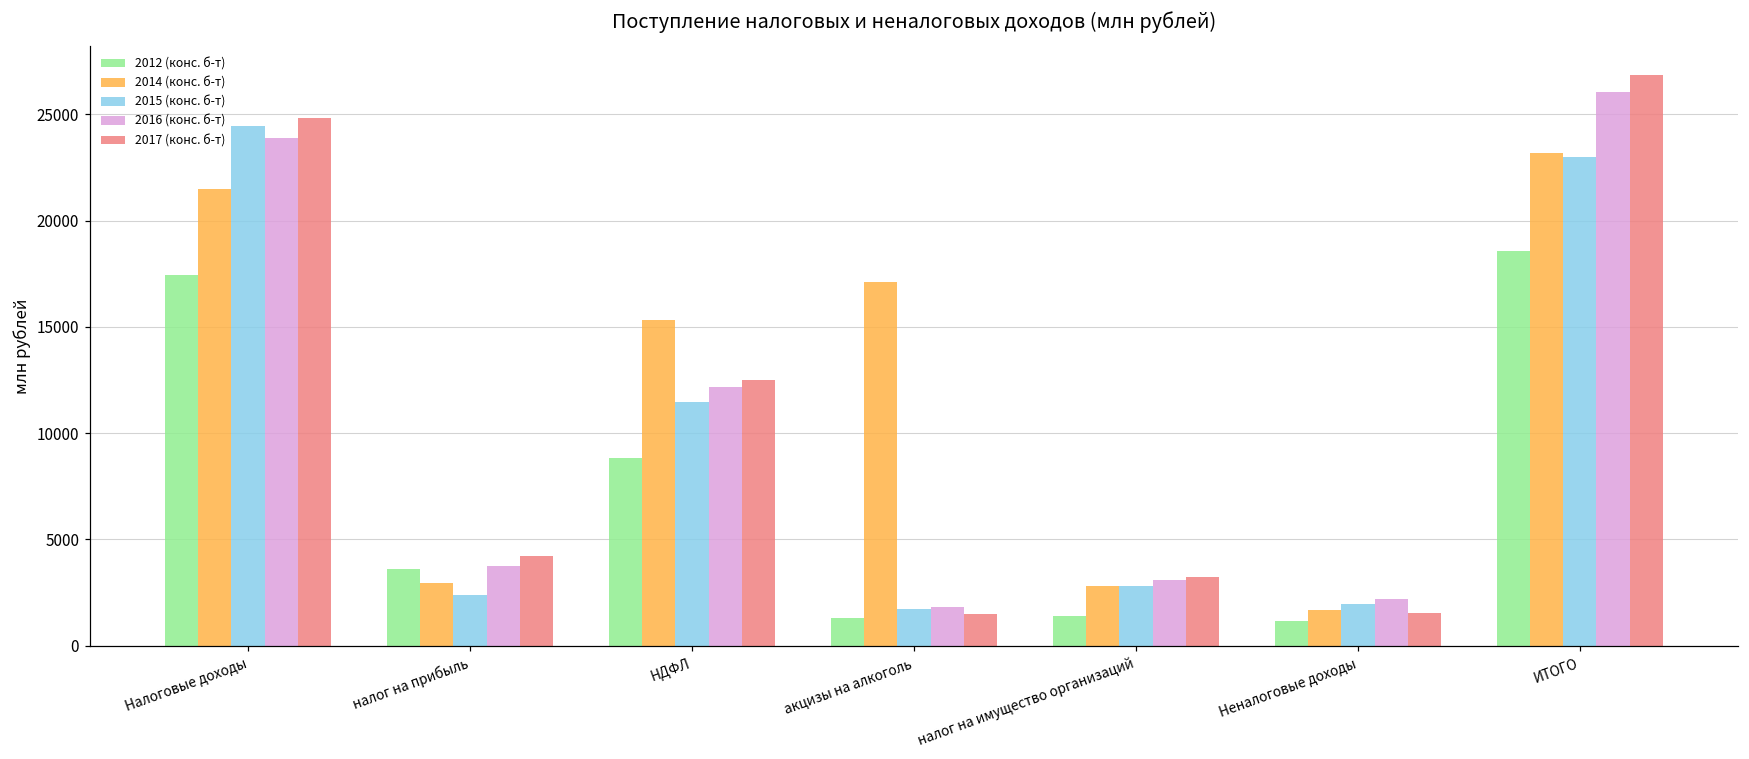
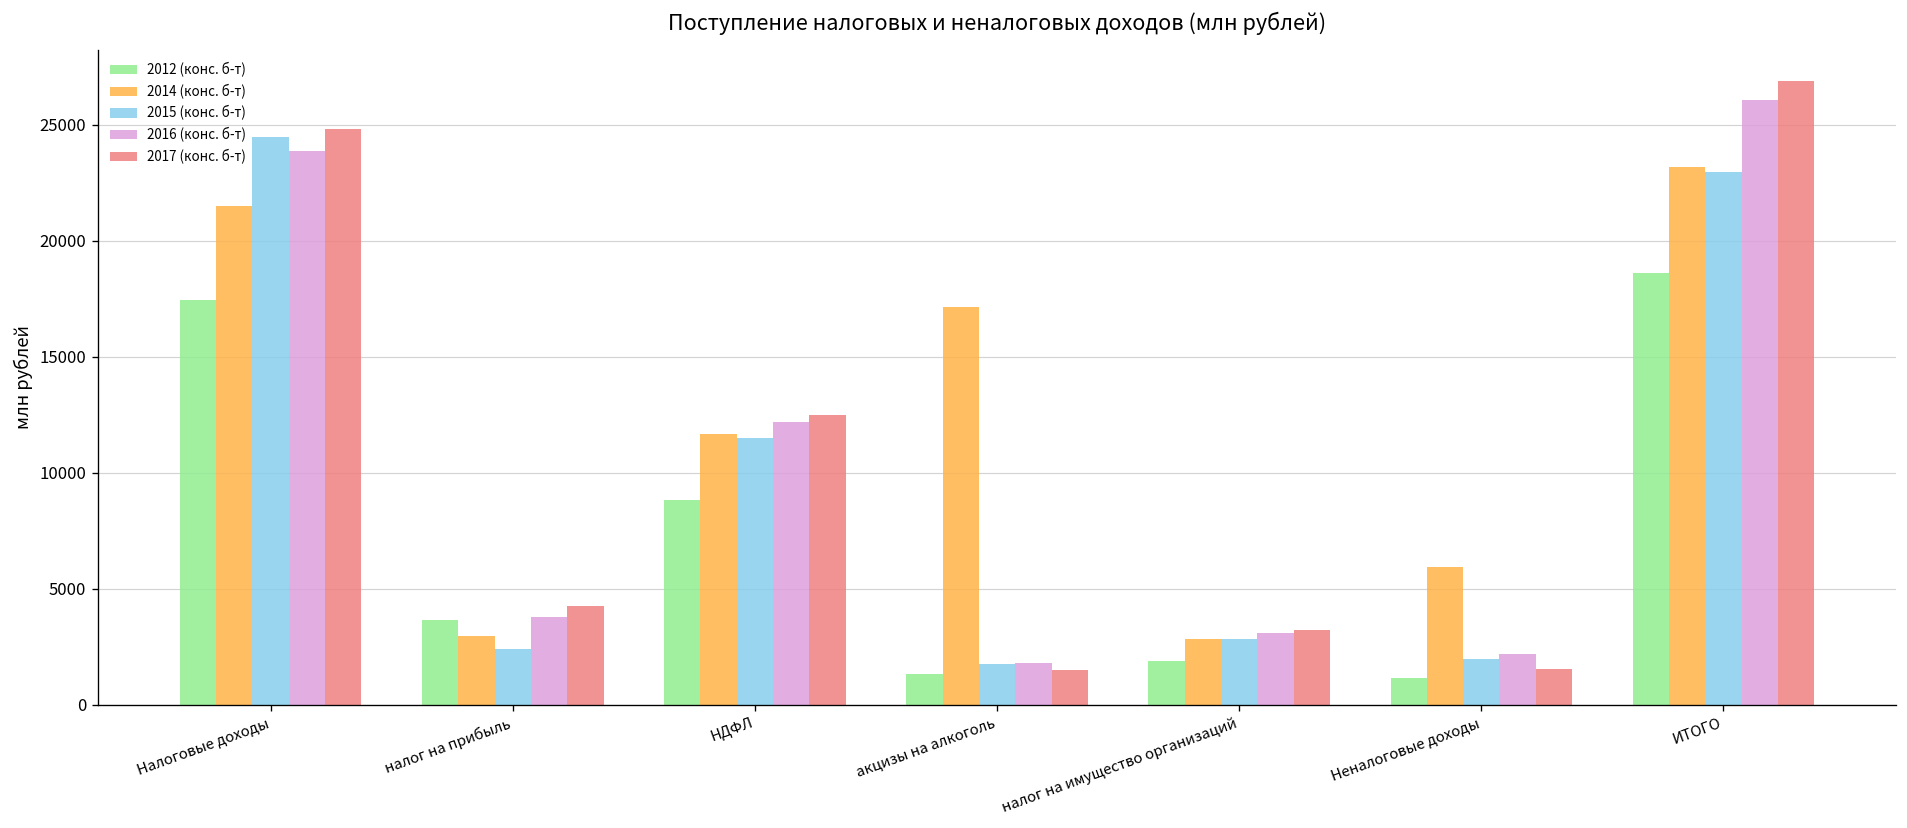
  {
    "2012 (конс. б-т)": {
      "Налоговые доходы": 17400,
      "налог на прибыль": 3600,
      "НДФЛ": 8800,
      "акцизы на алкоголь": 1300,
-     "налог на имущество организаций": 1400,
+     "налог на имущество организаций": 1900,
      "Неналоговые доходы": 1100,
      "ИТОГО": 18600
    },
    "2014 (конс. б-т)": {
      "Налоговые доходы": 21500,
      "налог на прибыль": 3000,
-     "НДФЛ": 15300,
+     "НДФЛ": 11700,
      "акцизы на алкоголь": 17100,
      "налог на имущество организаций": 2800,
-     "Неналоговые доходы": 1700,
+     "Неналоговые доходы": 5900,
      "ИТОГО": 23200
    },
    "2015 (конс. б-т)": {
      "Налоговые доходы": 24500,
      "налог на прибыль": 2400,
      "НДФЛ": 11500,
      "акцизы на алкоголь": 1800,
      "налог на имущество организаций": 2800,
      "Неналоговые доходы": 1900,
      "ИТОГО": 23000
    },
    "2016 (конс. б-т)": {
      "Налоговые доходы": 23900,
      "налог на прибыль": 3800,
      "НДФЛ": 12200,
      "акцизы на алкоголь": 1800,
      "налог на имущество организаций": 3100,
      "Неналоговые доходы": 2200,
      "ИТОГО": 26100
    },
    "2017 (конс. б-т)": {
      "Налоговые доходы": 24800,
      "налог на прибыль": 4200,
      "НДФЛ": 12500,
      "акцизы на алкоголь": 1500,
      "налог на имущество организаций": 3200,
      "Неналоговые доходы": 1500,
      "ИТОГО": 26900
    }
  }
